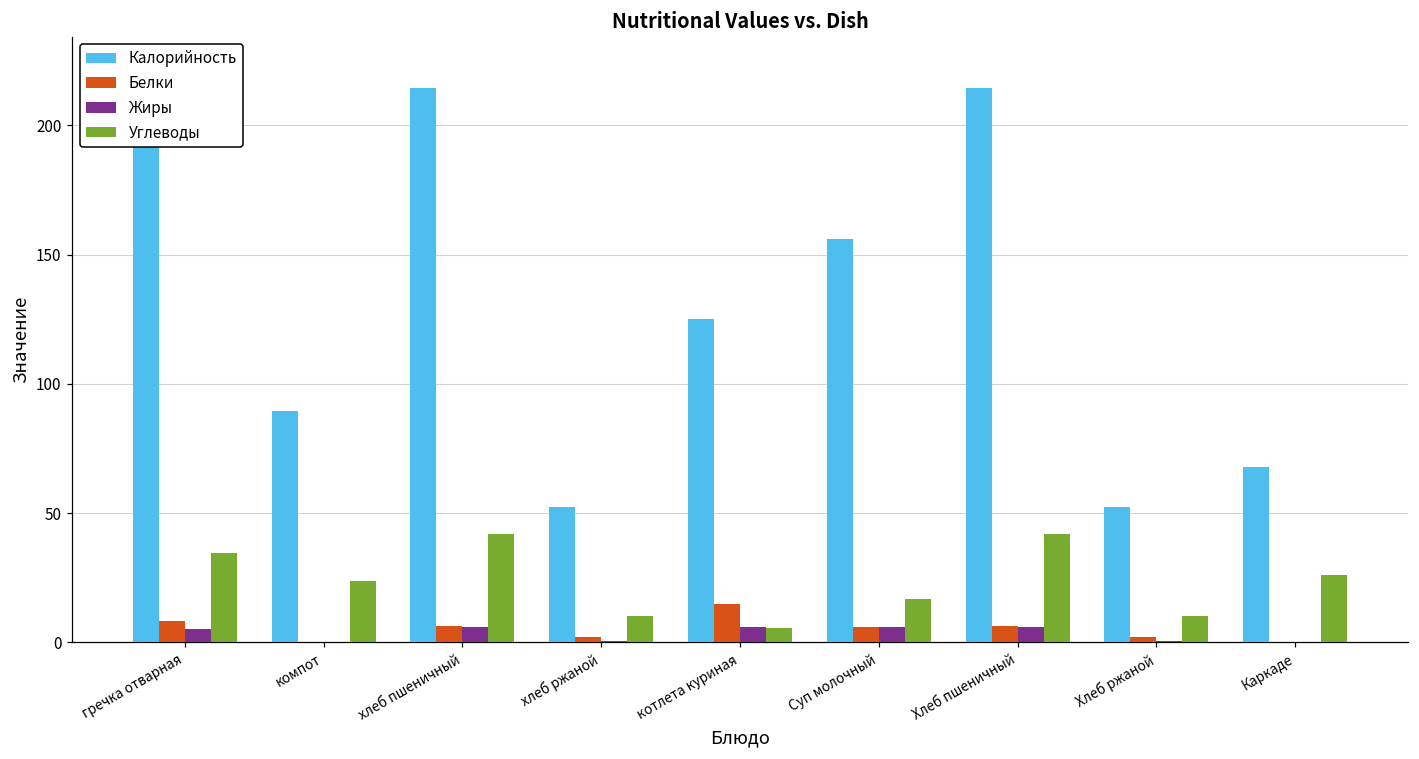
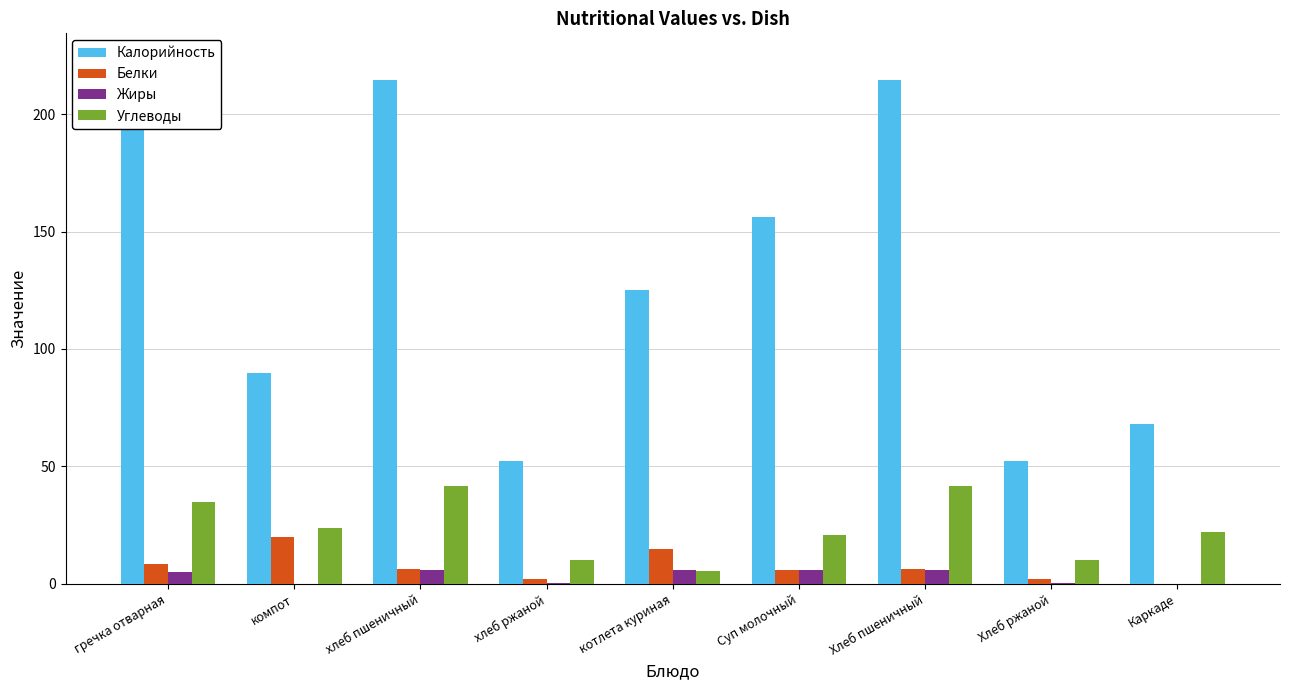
  {
    "Калорийность": {
      "компот": 90,
      "хлеб пшеничный": 214,
      "хлеб ржаной": 52,
      "котлета куриная": 125,
      "Суп молочный": 156,
      "Хлеб пшеничный": 214,
      "Хлеб ржаной": 52,
      "Каркаде": 68
    },
    "Белки": {
      "гречка отварная": 8,
-     "компот": 0,
+     "компот": 20,
      "хлеб пшеничный": 6,
      "хлеб ржаной": 2,
      "котлета куриная": 15,
      "Суп молочный": 6,
      "Хлеб пшеничный": 6,
      "Хлеб ржаной": 2,
      "Каркаде": 0
    },
    "Жиры": {
      "гречка отварная": 5,
      "хлеб пшеничный": 6,
      "котлета куриная": 6,
      "Суп молочный": 6,
      "Хлеб пшеничный": 6,
      "Каркаде": 0
    },
    "Углеводы": {
      "гречка отварная": 35,
      "компот": 24,
      "хлеб пшеничный": 42,
      "хлеб ржаной": 10,
      "котлета куриная": 5,
-     "Суп молочный": 17,
+     "Суп молочный": 21,
      "Хлеб пшеничный": 42,
      "Хлеб ржаной": 10,
-     "Каркаде": 26
+     "Каркаде": 22
    }
  }
